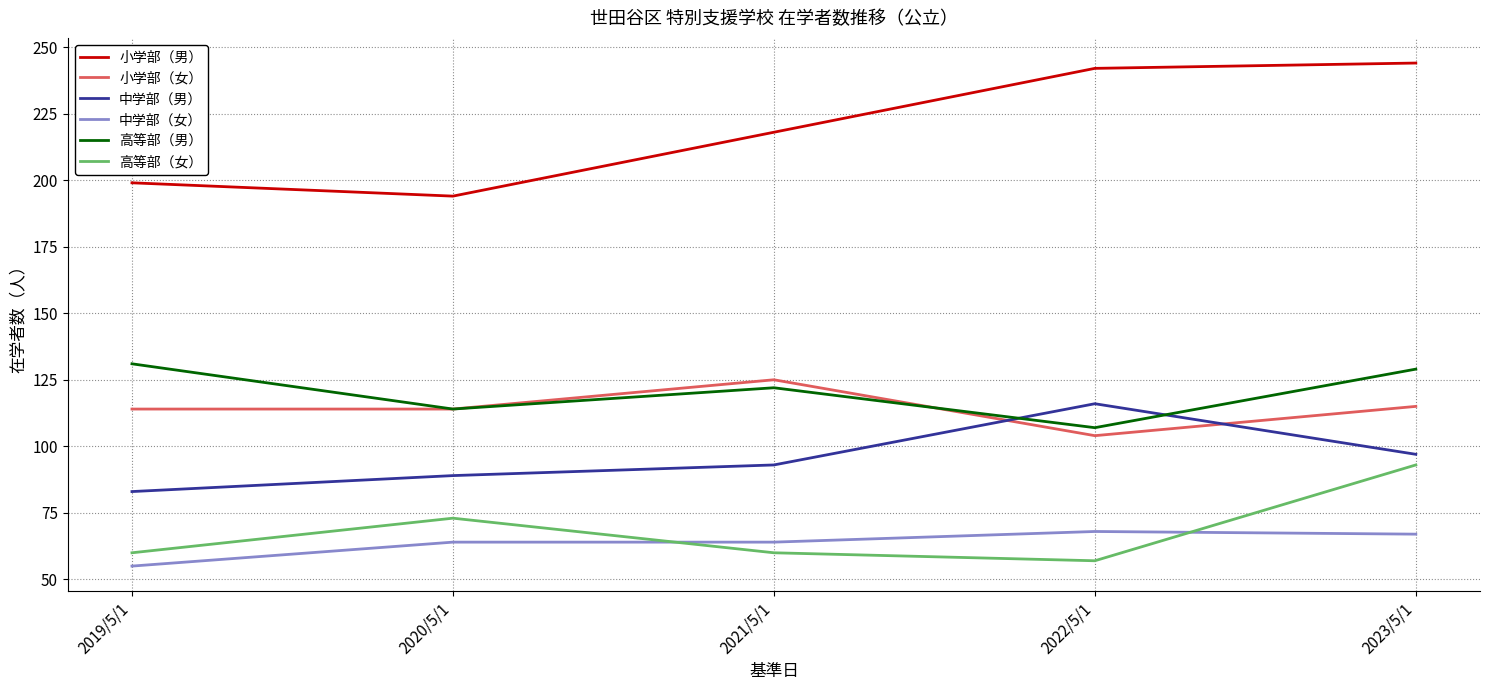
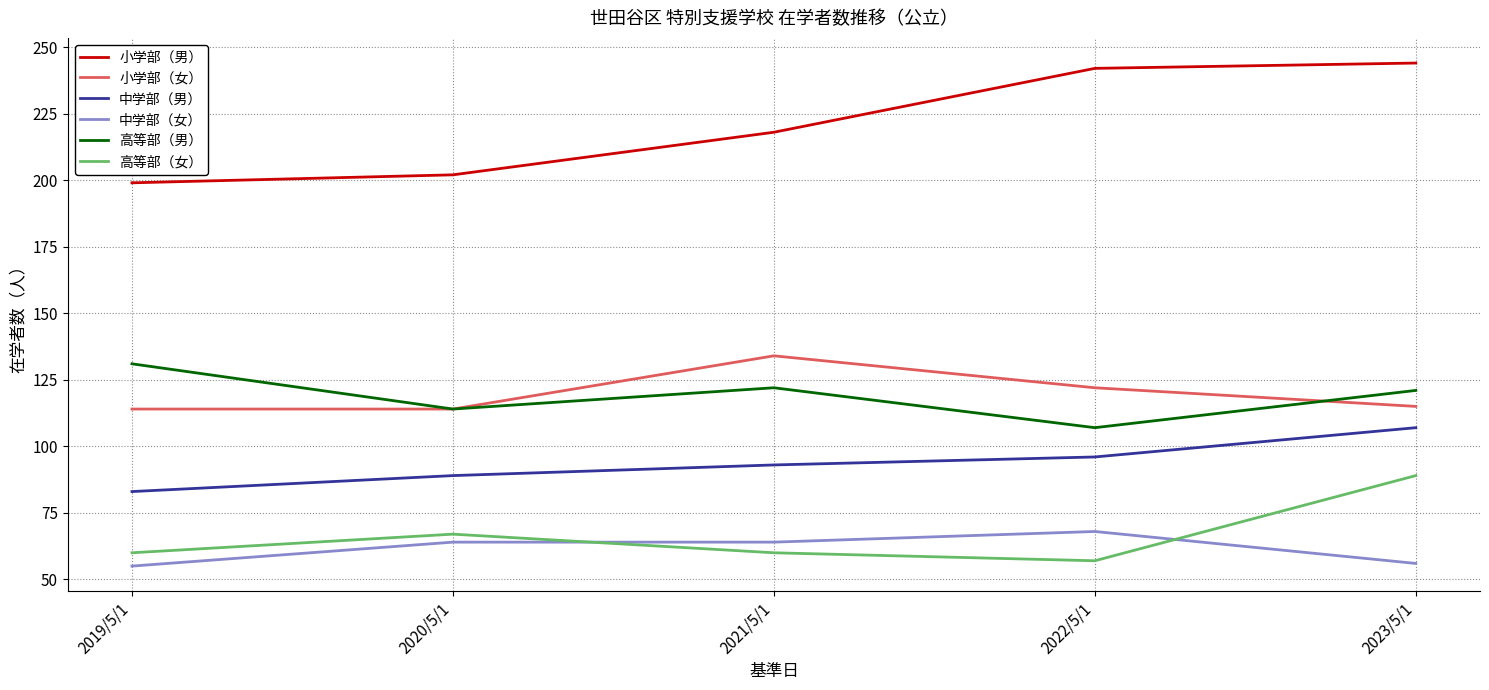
  {
    "小学部（男）": {
      "2019/5/1": 199,
-     "2020/5/1": 194,
+     "2020/5/1": 202,
      "2021/5/1": 218,
      "2022/5/1": 242,
      "2023/5/1": 244
    },
    "小学部（女）": {
      "2019/5/1": 114,
-     "2021/5/1": 125,
-     "2022/5/1": 104,
+     "2021/5/1": 134,
+     "2022/5/1": 122,
      "2023/5/1": 115
    },
    "中学部（男）": {
      "2019/5/1": 83,
      "2020/5/1": 89,
      "2021/5/1": 93,
-     "2022/5/1": 116,
-     "2023/5/1": 97
+     "2022/5/1": 96,
+     "2023/5/1": 107
    },
    "中学部（女）": {
      "2019/5/1": 55,
      "2020/5/1": 64,
      "2021/5/1": 64,
      "2022/5/1": 68,
-     "2023/5/1": 67
+     "2023/5/1": 56
    },
    "高等部（男）": {
      "2019/5/1": 131,
      "2021/5/1": 122,
      "2022/5/1": 107,
-     "2023/5/1": 129
+     "2023/5/1": 121
    },
    "高等部（女）": {
      "2019/5/1": 60,
-     "2020/5/1": 73,
+     "2020/5/1": 67,
      "2021/5/1": 60,
      "2022/5/1": 57,
-     "2023/5/1": 93
+     "2023/5/1": 89
    }
  }
